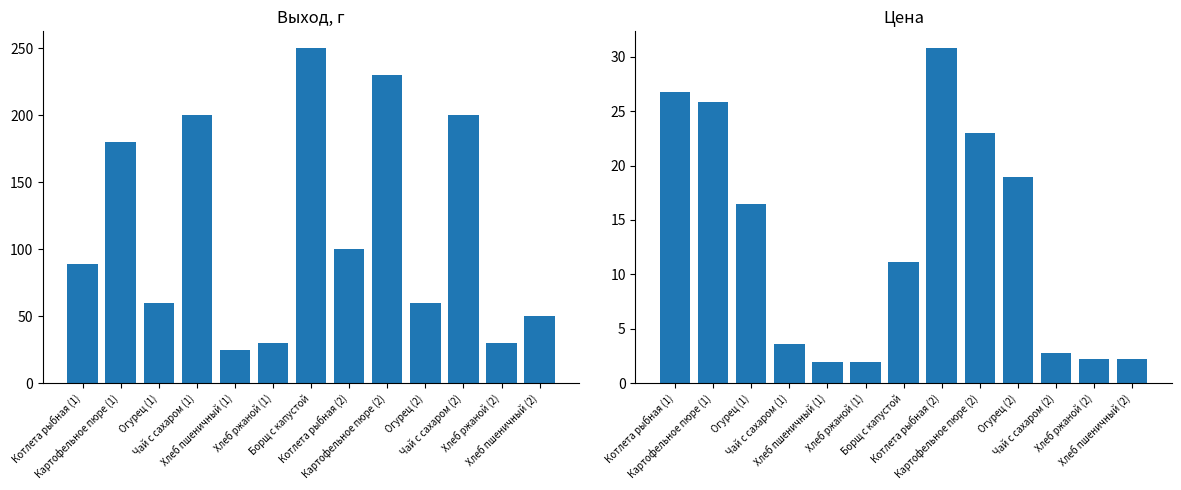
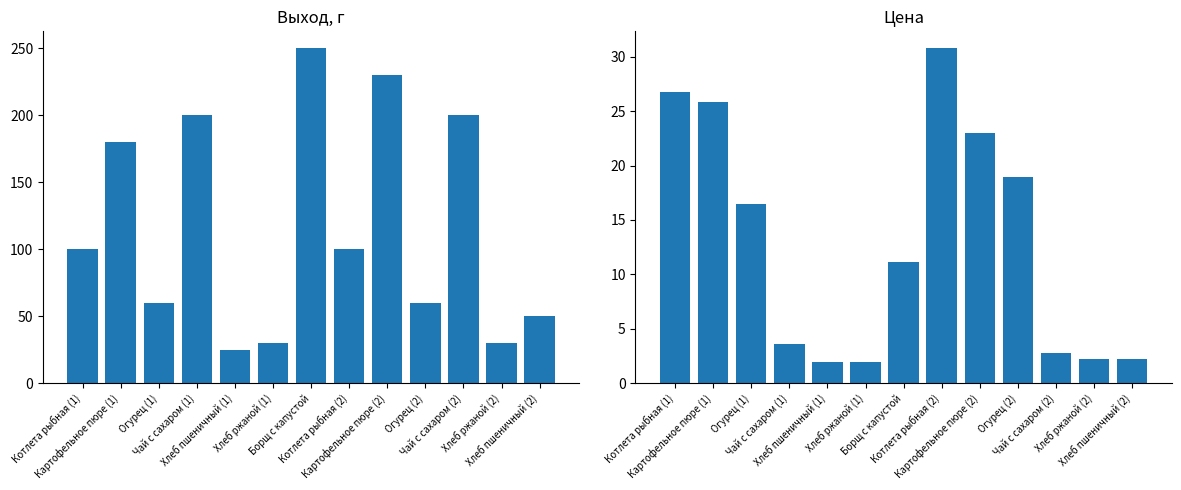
  {
    "Выход, г": {
-     "Котлета рыбная (1)": 89,
+     "Котлета рыбная (1)": 100,
      "Картофельное пюре (1)": 180,
      "Огурец (1)": 60,
      "Чай с сахаром (1)": 200,
      "Хлеб пшеничный (1)": 25,
      "Хлеб ржаной (1)": 30,
      "Борщ с капустой": 250,
      "Котлета рыбная (2)": 100,
      "Картофельное пюре (2)": 230,
      "Огурец (2)": 60,
      "Чай с сахаром (2)": 200,
      "Хлеб ржаной (2)": 30,
      "Хлеб пшеничный (2)": 50
    },
    "Цена": {
      "Котлета рыбная (1)": 26.8,
      "Картофельное пюре (1)": 25.8,
      "Огурец (1)": 16.4,
      "Чай с сахаром (1)": 3.6,
      "Хлеб пшеничный (1)": 1.9,
      "Хлеб ржаной (1)": 2.0,
      "Борщ с капустой": 11.2,
      "Котлета рыбная (2)": 30.8,
      "Картофельное пюре (2)": 23.0,
      "Огурец (2)": 18.9,
      "Чай с сахаром (2)": 2.8,
      "Хлеб ржаной (2)": 2.2,
      "Хлеб пшеничный (2)": 2.2
    }
  }
